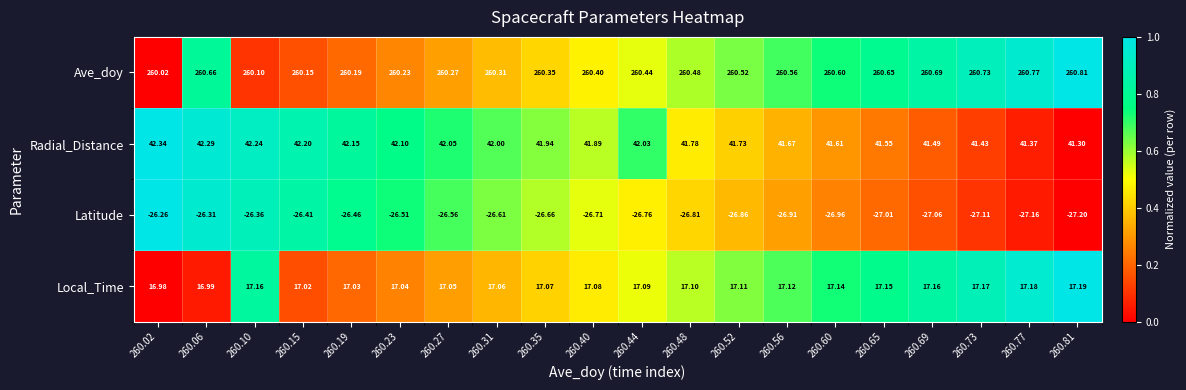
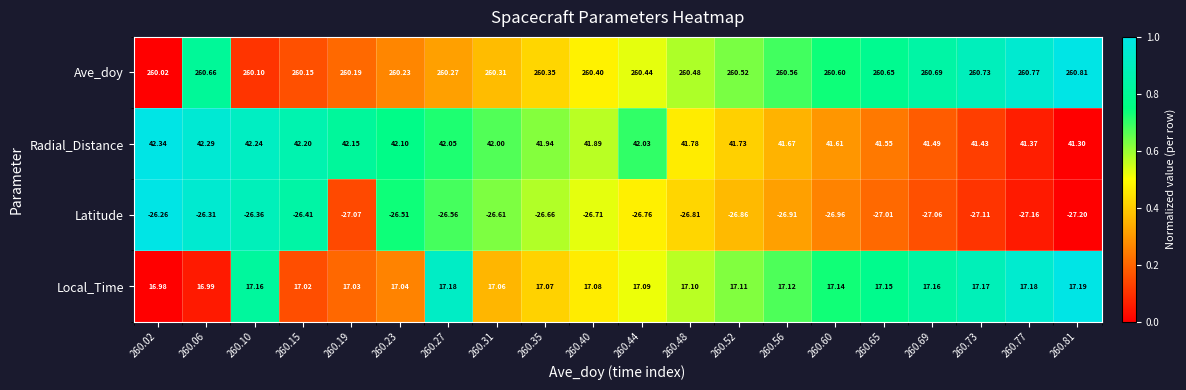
  {
    "Ave_doy": {
      "260.02": 260.02,
      "260.06": 260.66,
      "260.10": 260.10,
      "260.15": 260.15,
      "260.19": 260.19,
      "260.23": 260.23,
      "260.27": 260.27,
      "260.31": 260.31,
      "260.35": 260.35,
      "260.40": 260.40,
      "260.44": 260.44,
      "260.48": 260.48,
      "260.52": 260.52,
      "260.56": 260.56,
      "260.60": 260.60,
      "260.65": 260.65,
      "260.69": 260.69,
      "260.73": 260.73,
      "260.77": 260.77,
      "260.81": 260.81
    },
    "Radial_Distance": {
      "260.02": 42.34,
      "260.06": 42.29,
      "260.10": 42.24,
      "260.15": 42.20,
      "260.19": 42.15,
      "260.23": 42.10,
      "260.27": 42.05,
      "260.31": 42.00,
      "260.35": 41.94,
      "260.40": 41.89,
      "260.44": 42.03,
      "260.48": 41.78,
      "260.52": 41.73,
      "260.56": 41.67,
      "260.60": 41.61,
      "260.65": 41.55,
      "260.69": 41.49,
      "260.73": 41.43,
      "260.77": 41.37,
      "260.81": 41.30
    },
    "Latitude": {
      "260.02": -26.26,
      "260.06": -26.31,
      "260.10": -26.36,
      "260.15": -26.41,
-     "260.19": -26.46,
+     "260.19": -27.07,
      "260.23": -26.51,
      "260.27": -26.56,
      "260.31": -26.61,
      "260.35": -26.66,
      "260.40": -26.71,
      "260.44": -26.76,
      "260.48": -26.81,
      "260.52": -26.86,
      "260.56": -26.91,
      "260.60": -26.96,
      "260.65": -27.01,
      "260.69": -27.06,
      "260.73": -27.11,
      "260.77": -27.16,
      "260.81": -27.20
    },
    "Local_Time": {
      "260.02": 16.98,
      "260.06": 16.99,
      "260.10": 17.16,
      "260.15": 17.02,
      "260.19": 17.03,
      "260.23": 17.04,
-     "260.27": 17.05,
+     "260.27": 17.18,
      "260.31": 17.06,
      "260.35": 17.07,
      "260.40": 17.08,
      "260.44": 17.09,
      "260.48": 17.10,
      "260.52": 17.11,
      "260.56": 17.12,
      "260.60": 17.14,
      "260.65": 17.15,
      "260.69": 17.16,
      "260.73": 17.17,
      "260.77": 17.18,
      "260.81": 17.19
    }
  }
